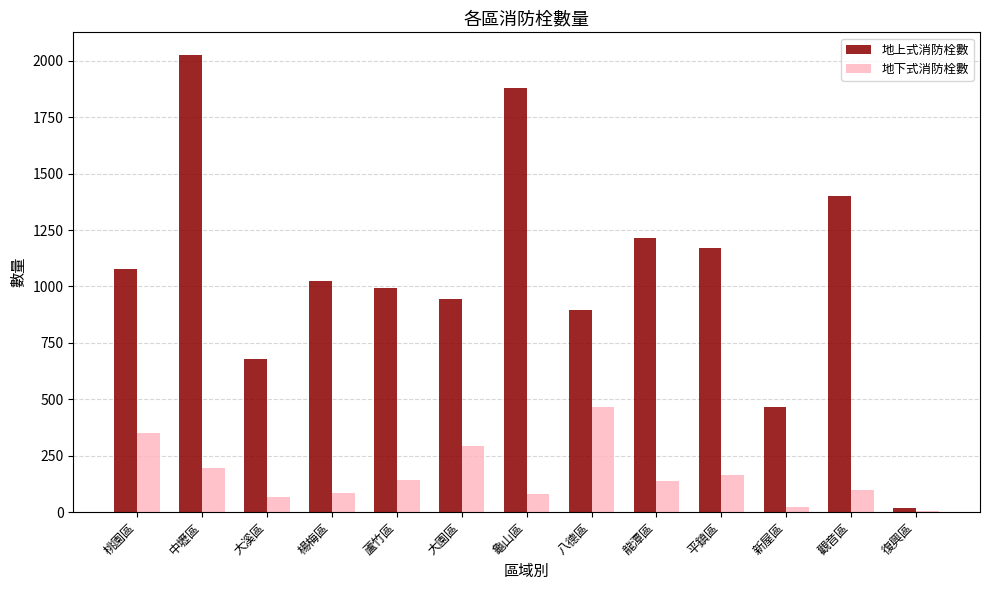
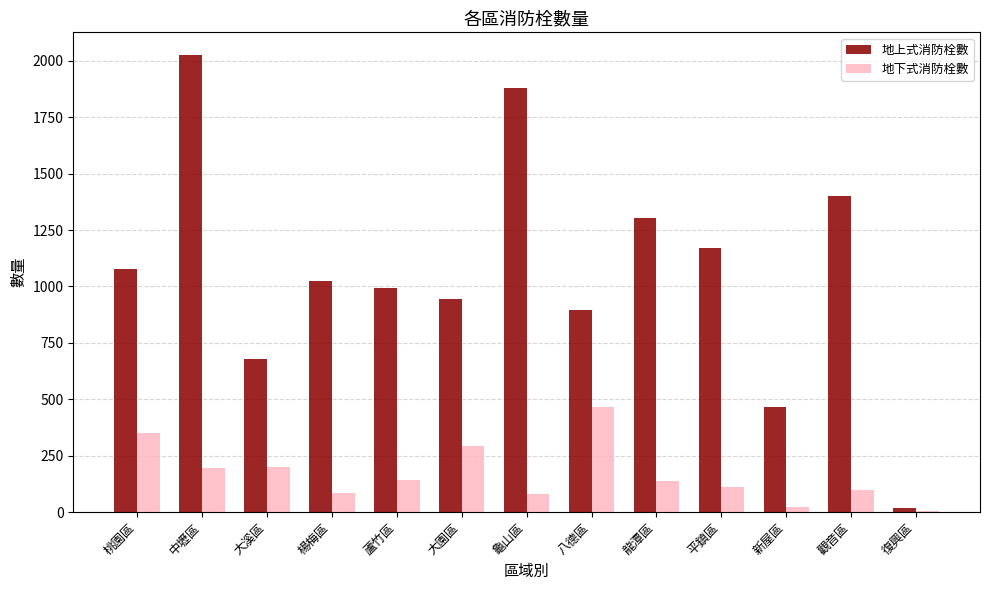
  {
    "地上式消防栓數": {
      "桃園區": 1080,
      "中壢區": 2030,
      "大溪區": 680,
      "楊梅區": 1020,
      "蘆竹區": 1000,
      "大園區": 940,
      "龜山區": 1880,
      "八德區": 890,
-     "龍潭區": 1220,
+     "龍潭區": 1310,
      "平鎮區": 1170,
      "新屋區": 460,
      "觀音區": 1400,
      "復興區": 20
    },
    "地下式消防栓數": {
      "桃園區": 350,
      "中壢區": 190,
-     "大溪區": 70,
+     "大溪區": 200,
      "楊梅區": 90,
      "蘆竹區": 140,
      "大園區": 290,
      "龜山區": 80,
      "八德區": 470,
      "龍潭區": 140,
-     "平鎮區": 170,
+     "平鎮區": 110,
      "新屋區": 20,
      "觀音區": 100
    }
  }
